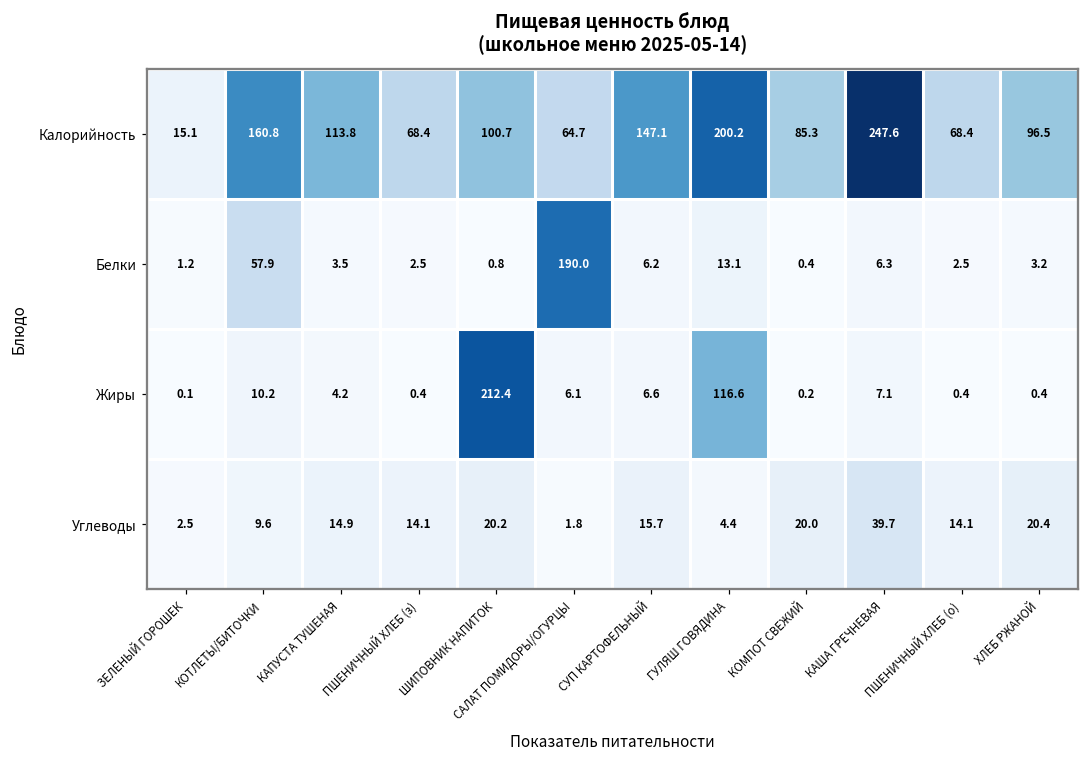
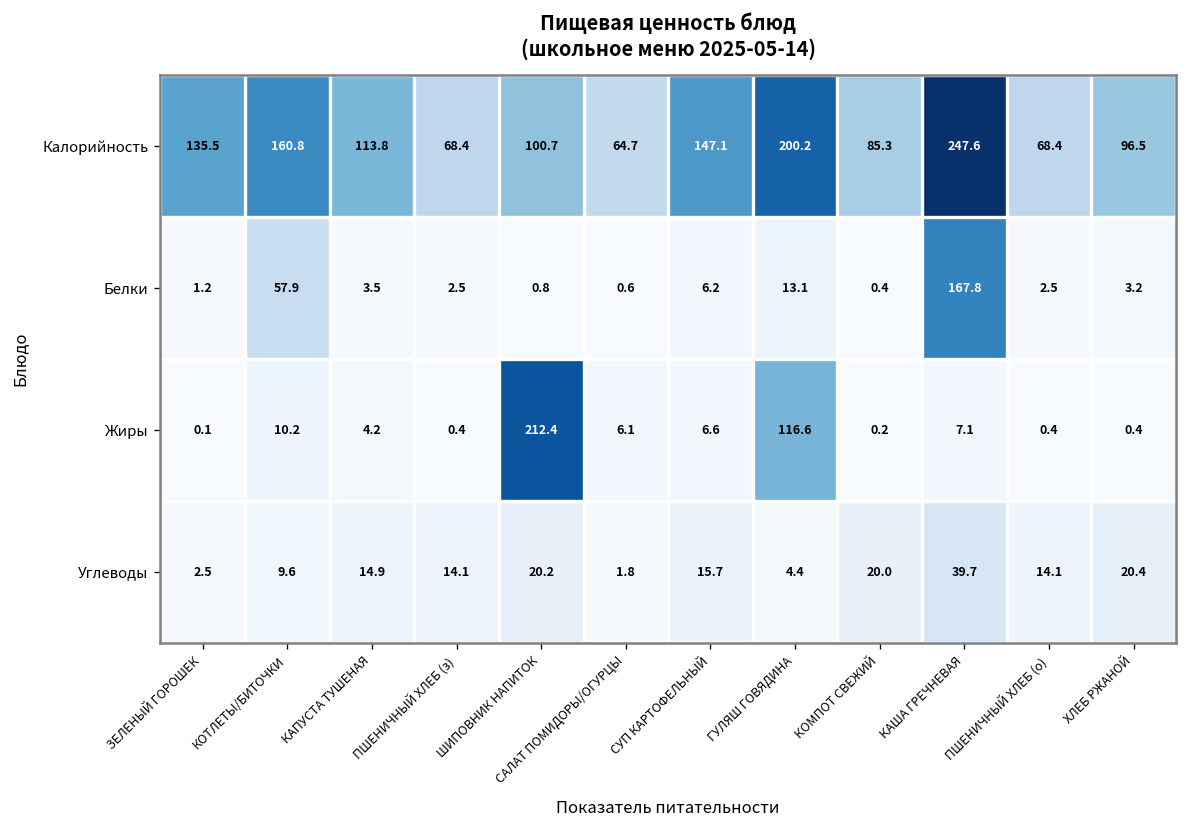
  {
    "Калорийность": {
-     "ЗЕЛЕНЫЙ ГОРОШЕК": 15.1,
+     "ЗЕЛЕНЫЙ ГОРОШЕК": 135.5,
      "КОТЛЕТЫ/БИТОЧКИ": 160.8,
      "КАПУСТА ТУШЕНАЯ": 113.8,
      "ПШЕНИЧНЫЙ ХЛЕБ (з)": 68.4,
      "ШИПОВНИК НАПИТОК": 100.7,
      "САЛАТ ПОМИДОРЫ/ОГУРЦЫ": 64.7,
      "СУП КАРТОФЕЛЬНЫЙ": 147.1,
      "ГУЛЯШ ГОВЯДИНА": 200.2,
      "КОМПОТ СВЕЖИЙ": 85.3,
      "КАША ГРЕЧНЕВАЯ": 247.6,
      "ПШЕНИЧНЫЙ ХЛЕБ (о)": 68.4,
      "ХЛЕБ РЖАНОЙ": 96.5
    },
    "Белки": {
      "ЗЕЛЕНЫЙ ГОРОШЕК": 1.2,
      "КОТЛЕТЫ/БИТОЧКИ": 57.9,
      "КАПУСТА ТУШЕНАЯ": 3.5,
      "ПШЕНИЧНЫЙ ХЛЕБ (з)": 2.5,
      "ШИПОВНИК НАПИТОК": 0.8,
-     "САЛАТ ПОМИДОРЫ/ОГУРЦЫ": 190.0,
+     "САЛАТ ПОМИДОРЫ/ОГУРЦЫ": 0.6,
      "СУП КАРТОФЕЛЬНЫЙ": 6.2,
      "ГУЛЯШ ГОВЯДИНА": 13.1,
      "КОМПОТ СВЕЖИЙ": 0.4,
-     "КАША ГРЕЧНЕВАЯ": 6.3,
+     "КАША ГРЕЧНЕВАЯ": 167.8,
      "ПШЕНИЧНЫЙ ХЛЕБ (о)": 2.5,
      "ХЛЕБ РЖАНОЙ": 3.2
    },
    "Жиры": {
      "ЗЕЛЕНЫЙ ГОРОШЕК": 0.1,
      "КОТЛЕТЫ/БИТОЧКИ": 10.2,
      "КАПУСТА ТУШЕНАЯ": 4.2,
      "ПШЕНИЧНЫЙ ХЛЕБ (з)": 0.4,
      "ШИПОВНИК НАПИТОК": 212.4,
      "САЛАТ ПОМИДОРЫ/ОГУРЦЫ": 6.1,
      "СУП КАРТОФЕЛЬНЫЙ": 6.6,
      "ГУЛЯШ ГОВЯДИНА": 116.6,
      "КОМПОТ СВЕЖИЙ": 0.2,
      "КАША ГРЕЧНЕВАЯ": 7.1,
      "ПШЕНИЧНЫЙ ХЛЕБ (о)": 0.4,
      "ХЛЕБ РЖАНОЙ": 0.4
    },
    "Углеводы": {
      "ЗЕЛЕНЫЙ ГОРОШЕК": 2.5,
      "КОТЛЕТЫ/БИТОЧКИ": 9.6,
      "КАПУСТА ТУШЕНАЯ": 14.9,
      "ПШЕНИЧНЫЙ ХЛЕБ (з)": 14.1,
      "ШИПОВНИК НАПИТОК": 20.2,
      "САЛАТ ПОМИДОРЫ/ОГУРЦЫ": 1.8,
      "СУП КАРТОФЕЛЬНЫЙ": 15.7,
      "ГУЛЯШ ГОВЯДИНА": 4.4,
      "КОМПОТ СВЕЖИЙ": 20.0,
      "КАША ГРЕЧНЕВАЯ": 39.7,
      "ПШЕНИЧНЫЙ ХЛЕБ (о)": 14.1,
      "ХЛЕБ РЖАНОЙ": 20.4
    }
  }
